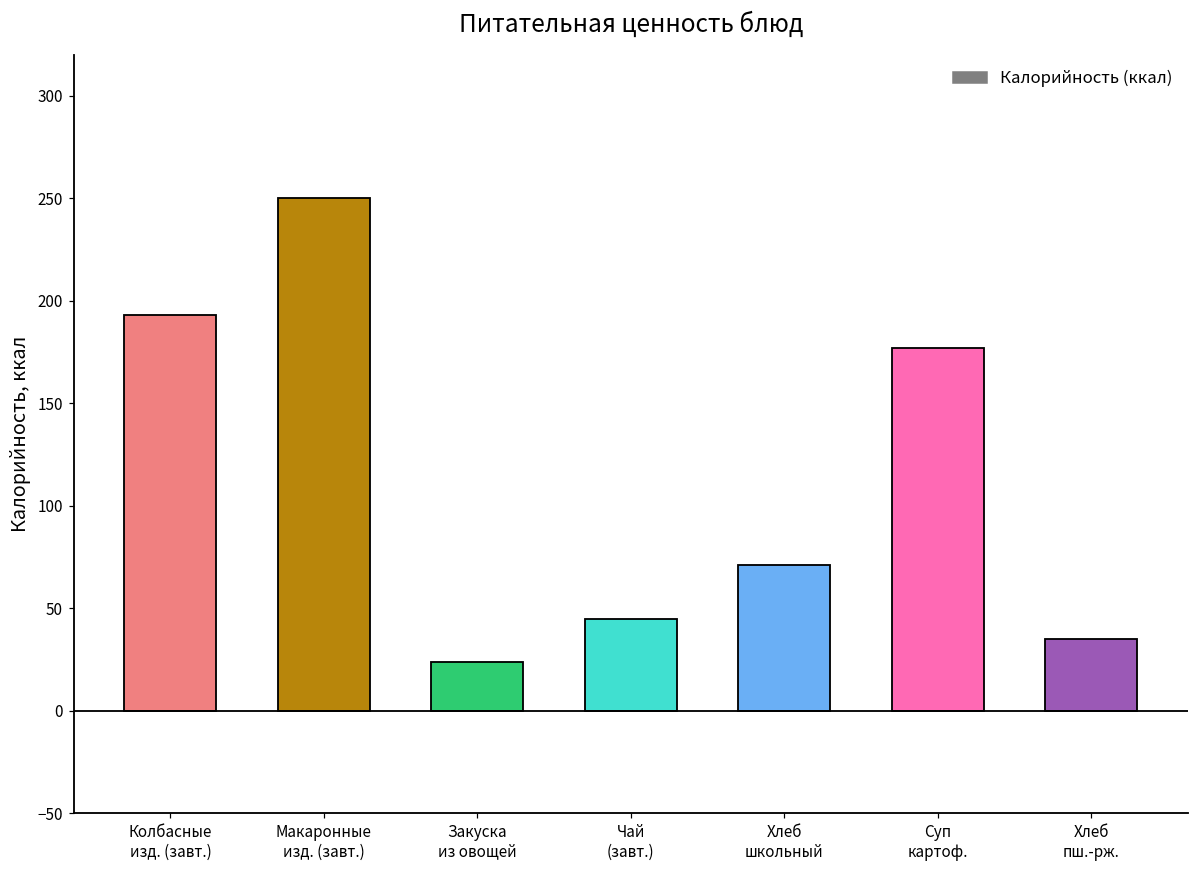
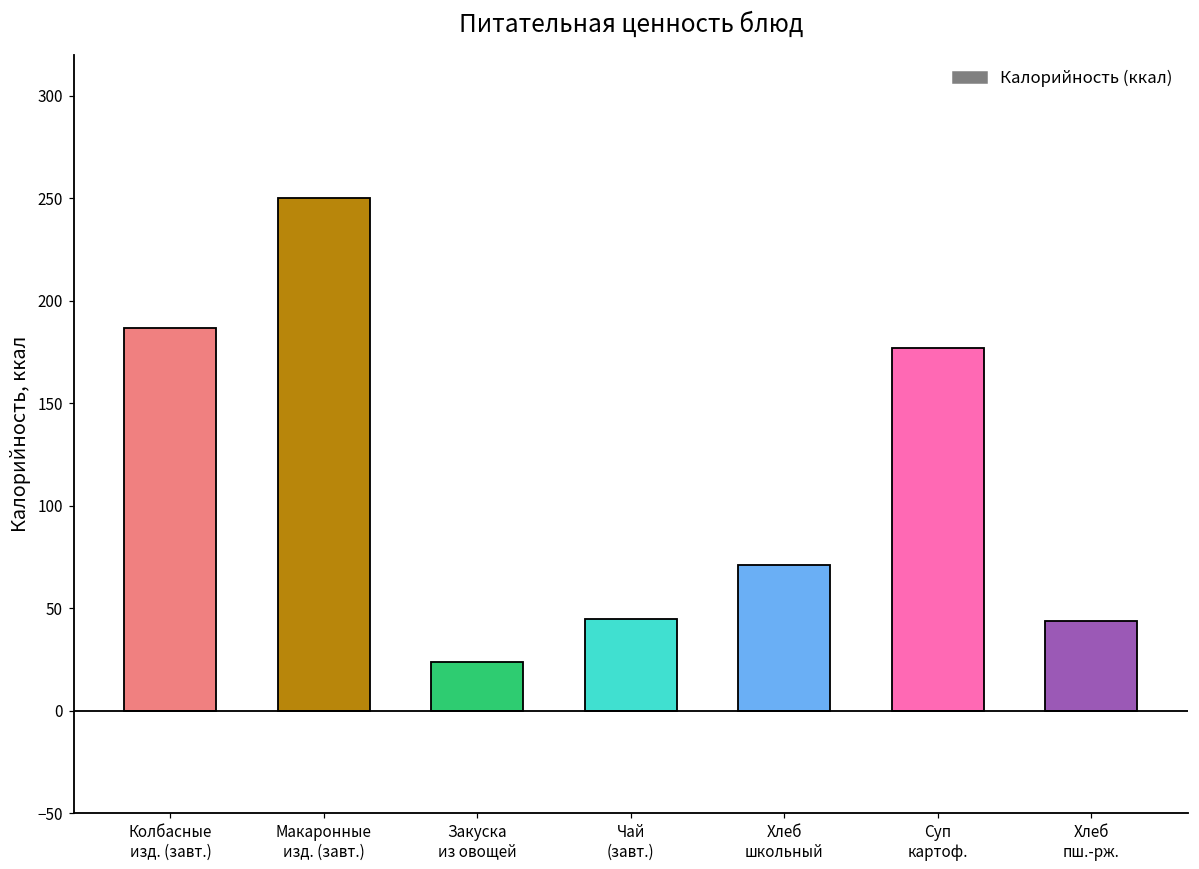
  {
-   "Колбасные изд. (завт.)": 193,
+   "Колбасные изд. (завт.)": 187,
    "Макаронные изд. (завт.)": 250,
    "Закуска из овощей": 24,
    "Чай (завт.)": 45,
    "Хлеб школьный": 71,
    "Суп картоф.": 177,
-   "Хлеб пш.-рж.": 35
+   "Хлеб пш.-рж.": 44
  }
